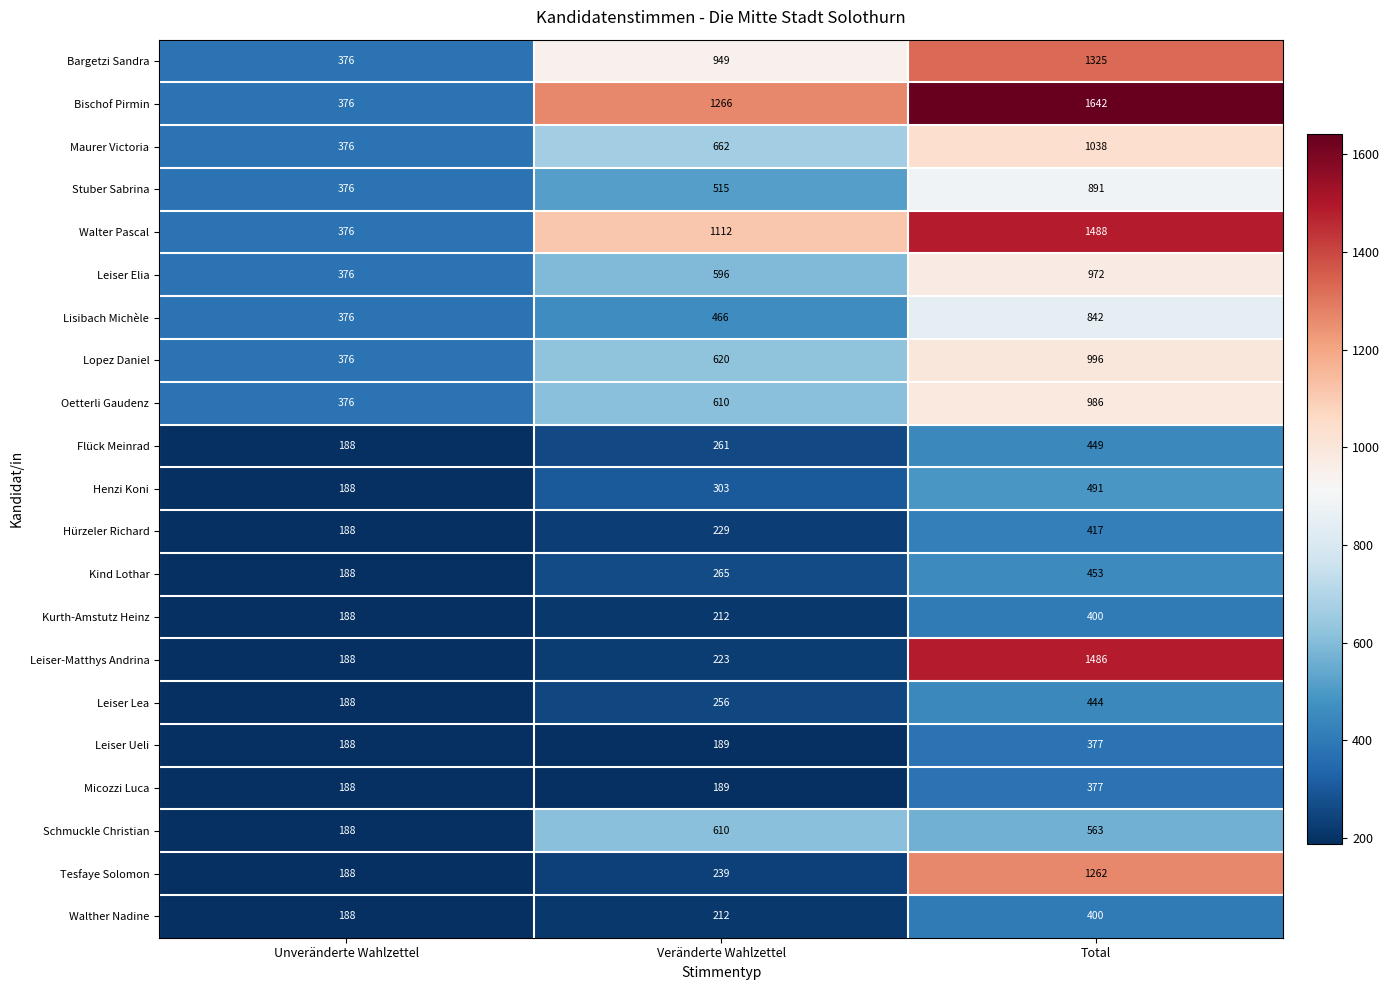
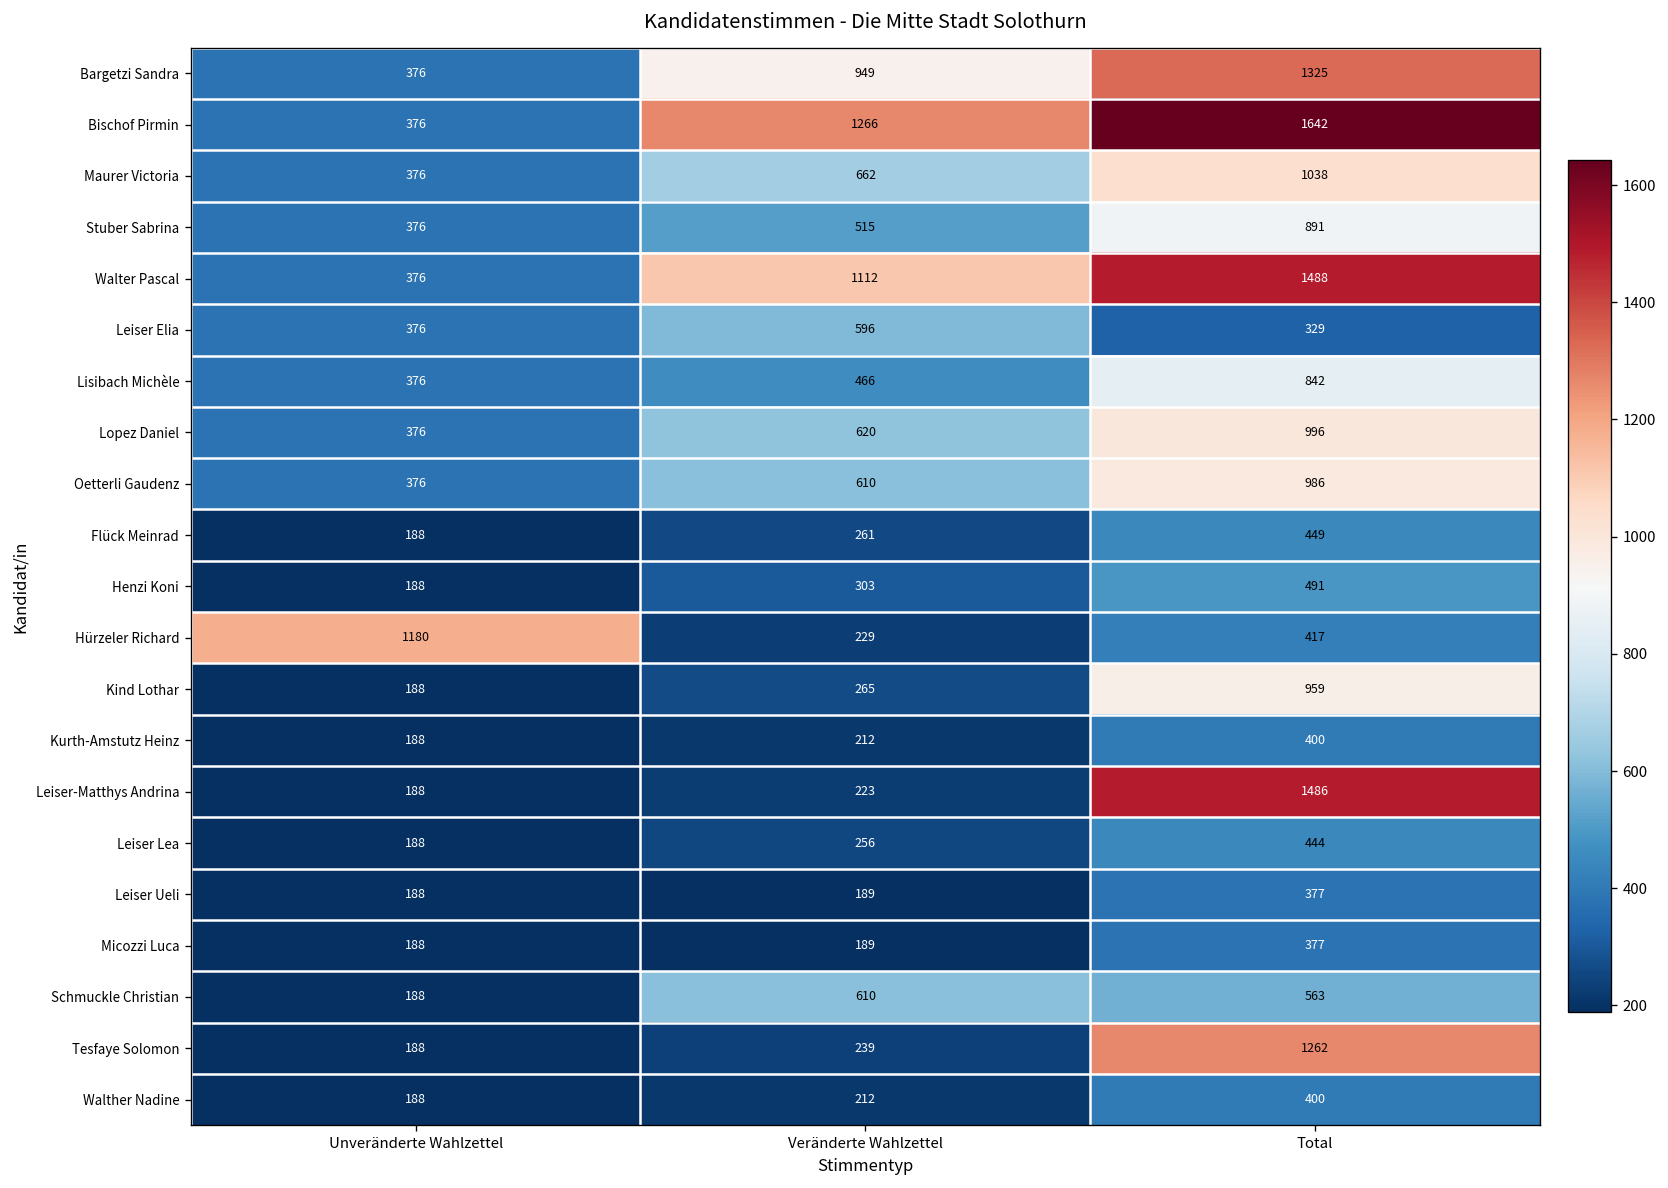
  {
    "Bargetzi Sandra": {
      "Unveränderte Wahlzettel": 376,
      "Veränderte Wahlzettel": 949,
      "Total": 1325
    },
    "Bischof Pirmin": {
      "Unveränderte Wahlzettel": 376,
      "Veränderte Wahlzettel": 1266,
      "Total": 1642
    },
    "Maurer Victoria": {
      "Unveränderte Wahlzettel": 376,
      "Veränderte Wahlzettel": 662,
      "Total": 1038
    },
    "Stuber Sabrina": {
      "Unveränderte Wahlzettel": 376,
      "Veränderte Wahlzettel": 515,
      "Total": 891
    },
    "Walter Pascal": {
      "Unveränderte Wahlzettel": 376,
      "Veränderte Wahlzettel": 1112,
      "Total": 1488
    },
    "Leiser Elia": {
      "Unveränderte Wahlzettel": 376,
      "Veränderte Wahlzettel": 596,
-     "Total": 972
+     "Total": 329
    },
    "Lisibach Michèle": {
      "Unveränderte Wahlzettel": 376,
      "Veränderte Wahlzettel": 466,
      "Total": 842
    },
    "Lopez Daniel": {
      "Unveränderte Wahlzettel": 376,
      "Veränderte Wahlzettel": 620,
      "Total": 996
    },
    "Oetterli Gaudenz": {
      "Unveränderte Wahlzettel": 376,
      "Veränderte Wahlzettel": 610,
      "Total": 986
    },
    "Flück Meinrad": {
      "Unveränderte Wahlzettel": 188,
      "Veränderte Wahlzettel": 261,
      "Total": 449
    },
    "Henzi Koni": {
      "Unveränderte Wahlzettel": 188,
      "Veränderte Wahlzettel": 303,
      "Total": 491
    },
    "Hürzeler Richard": {
-     "Unveränderte Wahlzettel": 188,
+     "Unveränderte Wahlzettel": 1180,
      "Veränderte Wahlzettel": 229,
      "Total": 417
    },
    "Kind Lothar": {
      "Unveränderte Wahlzettel": 188,
      "Veränderte Wahlzettel": 265,
-     "Total": 453
+     "Total": 959
    },
    "Kurth-Amstutz Heinz": {
      "Unveränderte Wahlzettel": 188,
      "Veränderte Wahlzettel": 212,
      "Total": 400
    },
    "Leiser-Matthys Andrina": {
      "Unveränderte Wahlzettel": 188,
      "Veränderte Wahlzettel": 223,
      "Total": 1486
    },
    "Leiser Lea": {
      "Unveränderte Wahlzettel": 188,
      "Veränderte Wahlzettel": 256,
      "Total": 444
    },
    "Leiser Ueli": {
      "Unveränderte Wahlzettel": 188,
      "Veränderte Wahlzettel": 189,
      "Total": 377
    },
    "Micozzi Luca": {
      "Unveränderte Wahlzettel": 188,
      "Veränderte Wahlzettel": 189,
      "Total": 377
    },
    "Schmuckle Christian": {
      "Unveränderte Wahlzettel": 188,
      "Veränderte Wahlzettel": 610,
      "Total": 563
    },
    "Tesfaye Solomon": {
      "Unveränderte Wahlzettel": 188,
      "Veränderte Wahlzettel": 239,
      "Total": 1262
    },
    "Walther Nadine": {
      "Unveränderte Wahlzettel": 188,
      "Veränderte Wahlzettel": 212,
      "Total": 400
    }
  }
